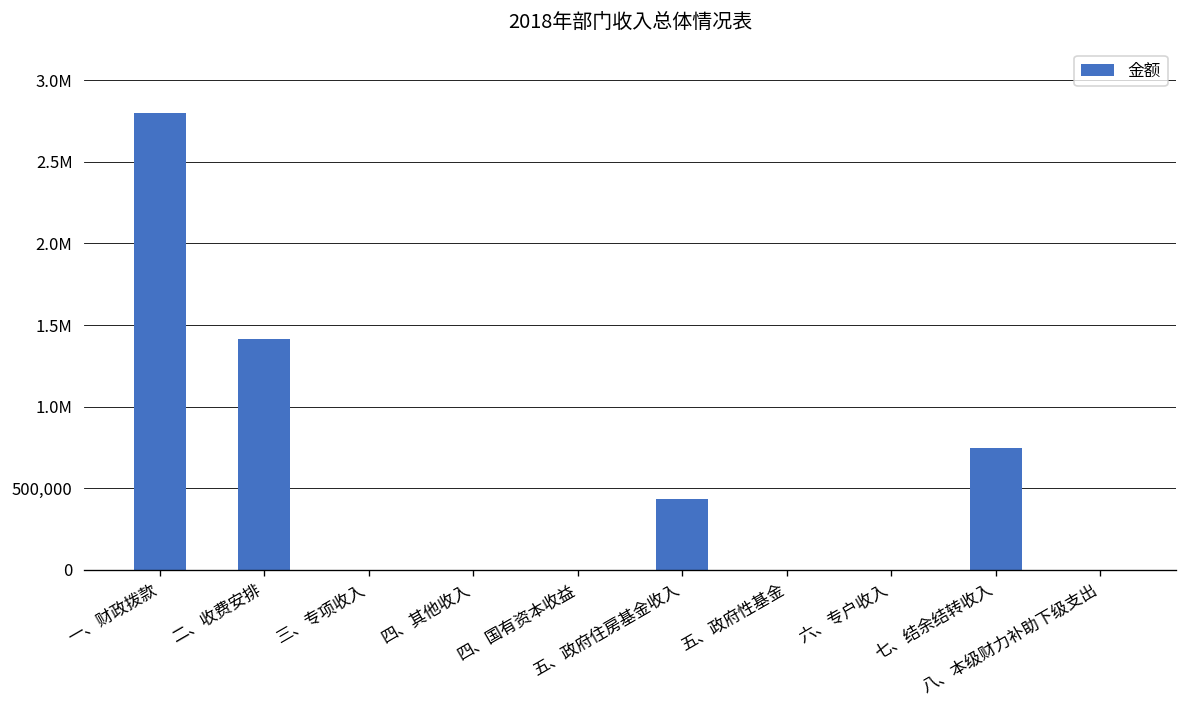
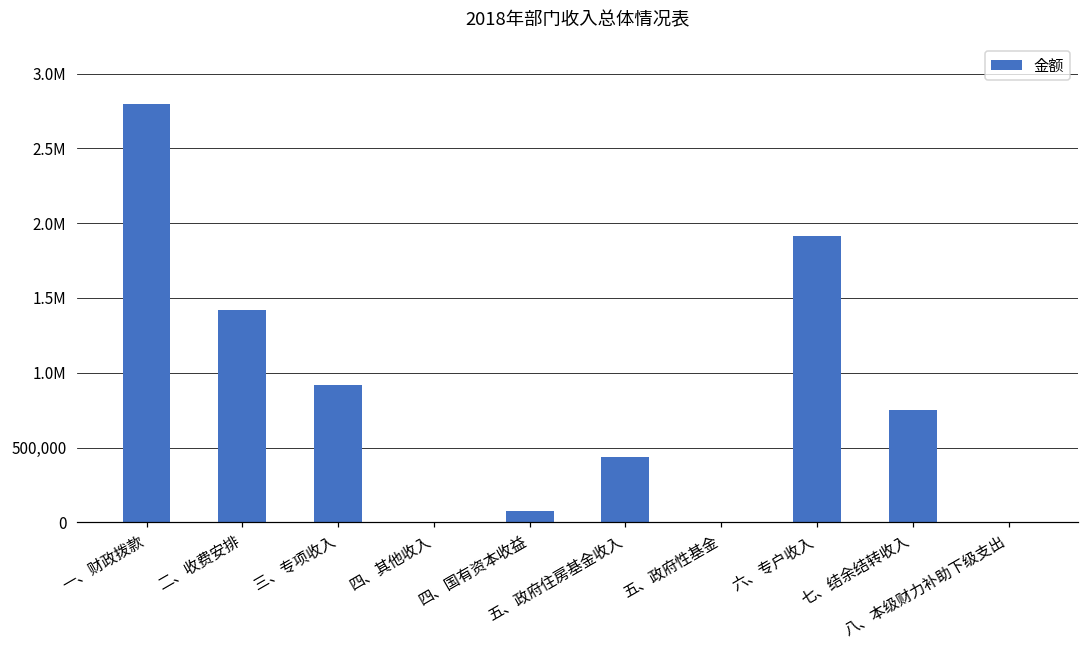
  {
    "一、财政拨款": "2,800,000",
    "二、收费安排": "1,420,000",
-   "三、专项收入": "0",
+   "三、专项收入": "920,000",
    "四、其他收入": "0",
-   "四、国有资本收益": "0",
+   "四、国有资本收益": "80,000",
    "五、政府住房基金收入": "430,000",
    "五、政府性基金": "0",
-   "六、专户收入": "0",
+   "六、专户收入": "1,910,000",
    "七、结余结转收入": "750,000",
    "八、本级财力补助下级支出": "0"
  }
